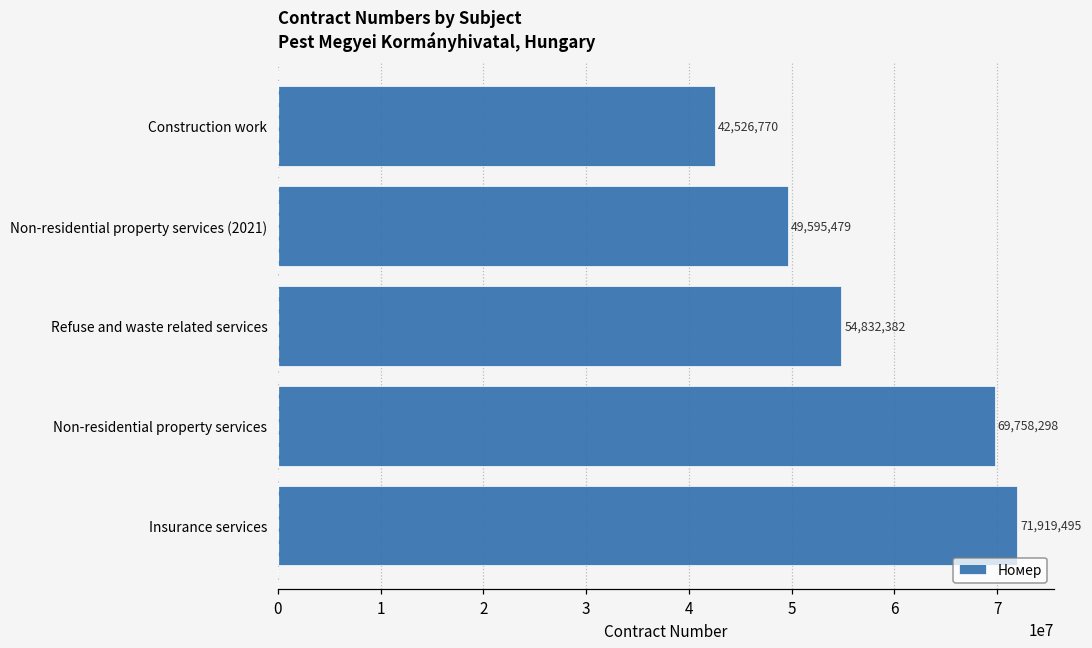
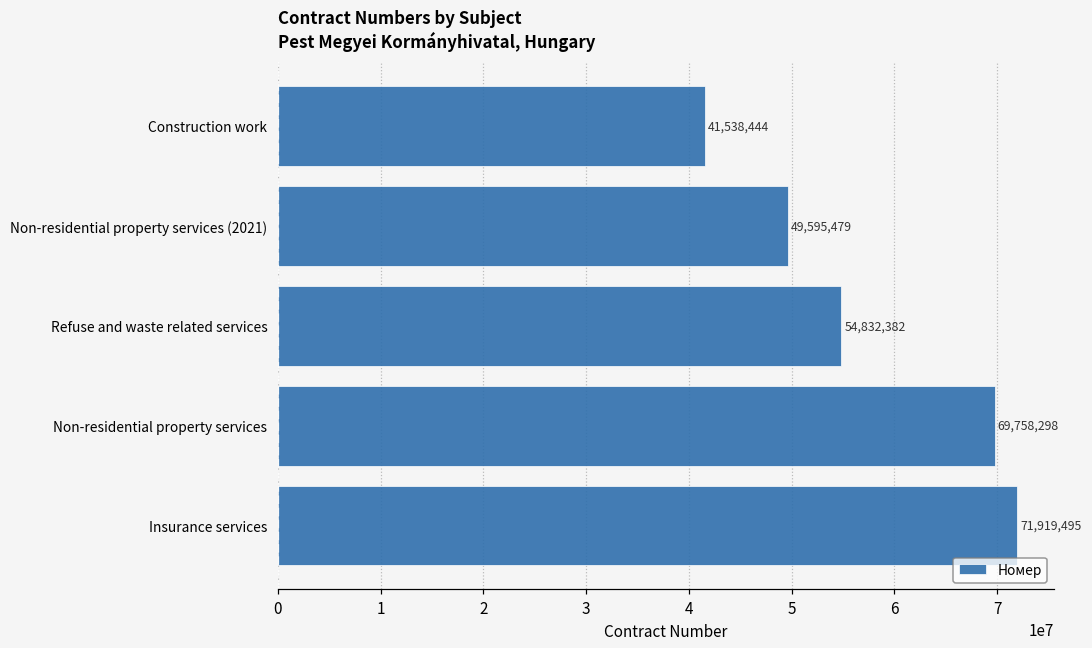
  {
-   "Construction work": "42,526,770",
+   "Construction work": "41,538,444",
    "Non-residential property services (2021)": "49,595,479",
    "Refuse and waste related services": "54,832,382",
    "Non-residential property services": "69,758,298",
    "Insurance services": "71,919,495"
  }
